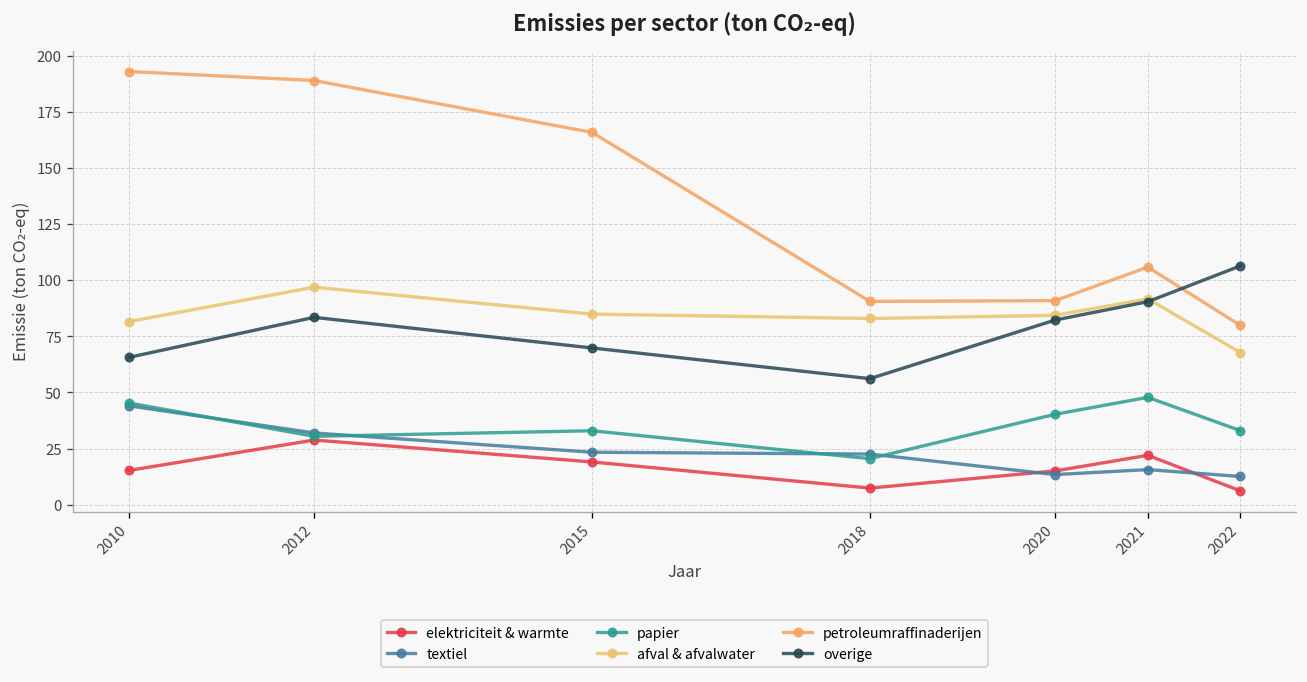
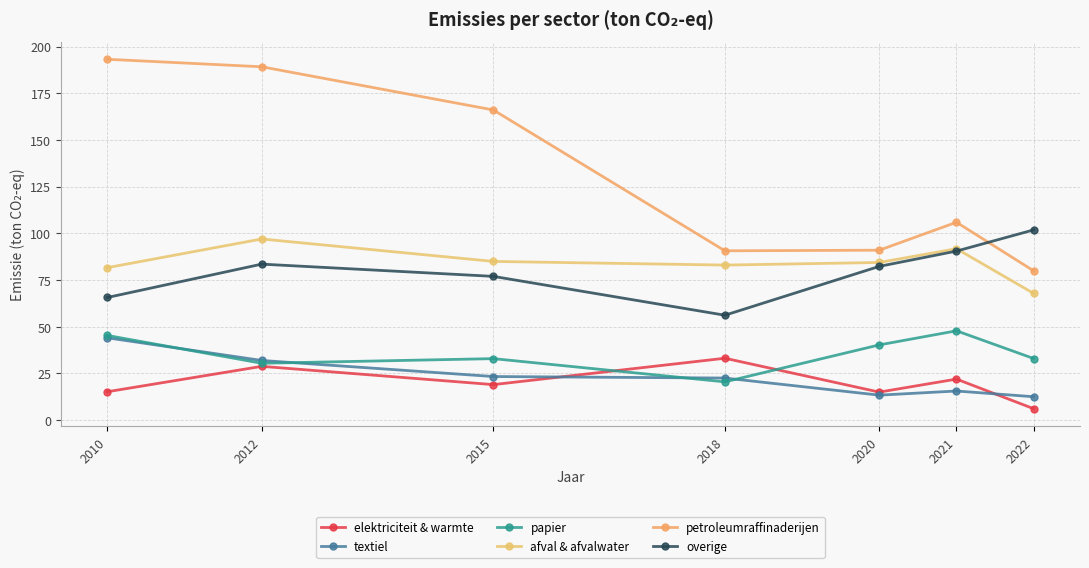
  {
    "elektriciteit & warmte": {
      "2010": 15,
      "2012": 29,
      "2015": 19,
-     "2018": 7,
+     "2018": 33,
      "2020": 15,
      "2021": 22,
      "2022": 6
    },
    "overige": {
      "2010": 66,
      "2012": 84,
-     "2015": 70,
+     "2015": 77,
      "2018": 56,
      "2020": 82,
-     "2022": 106
+     "2022": 102
    }
  }
